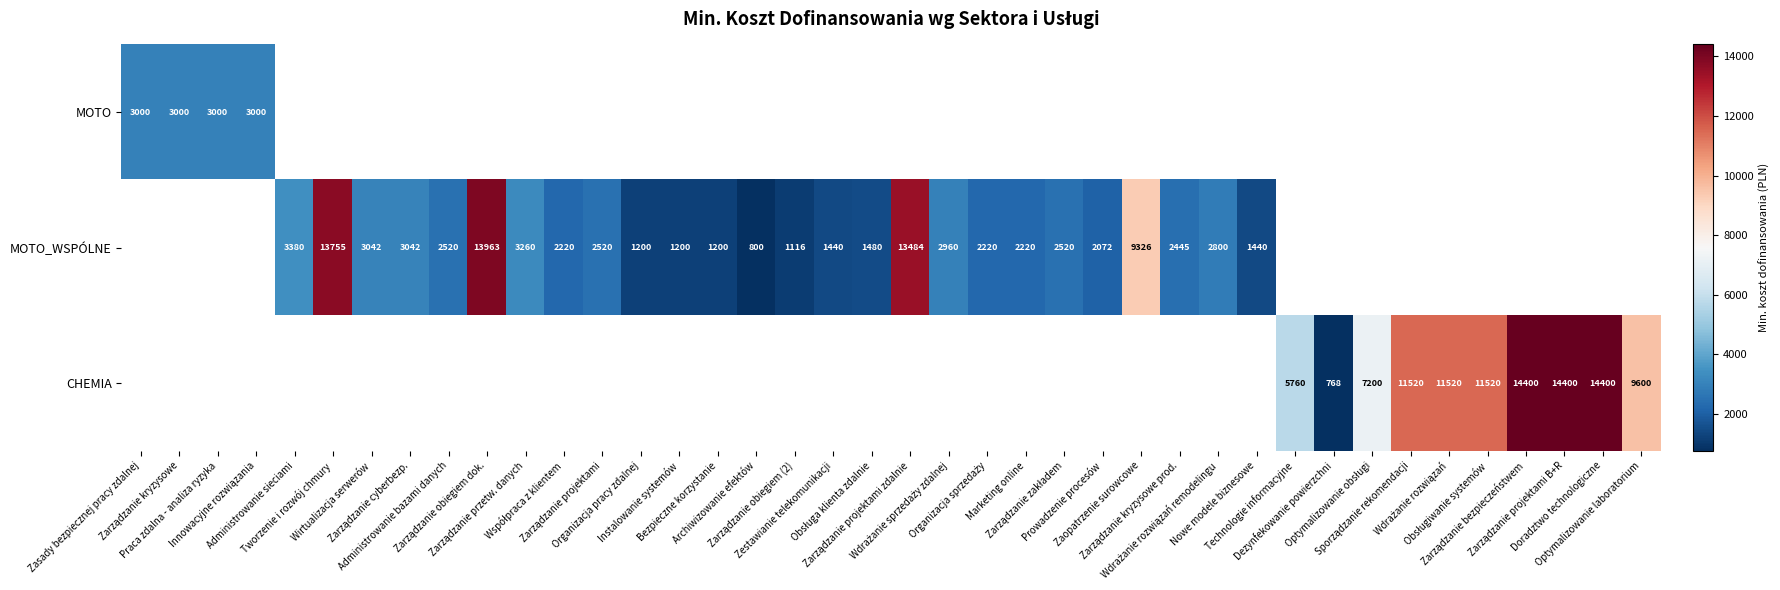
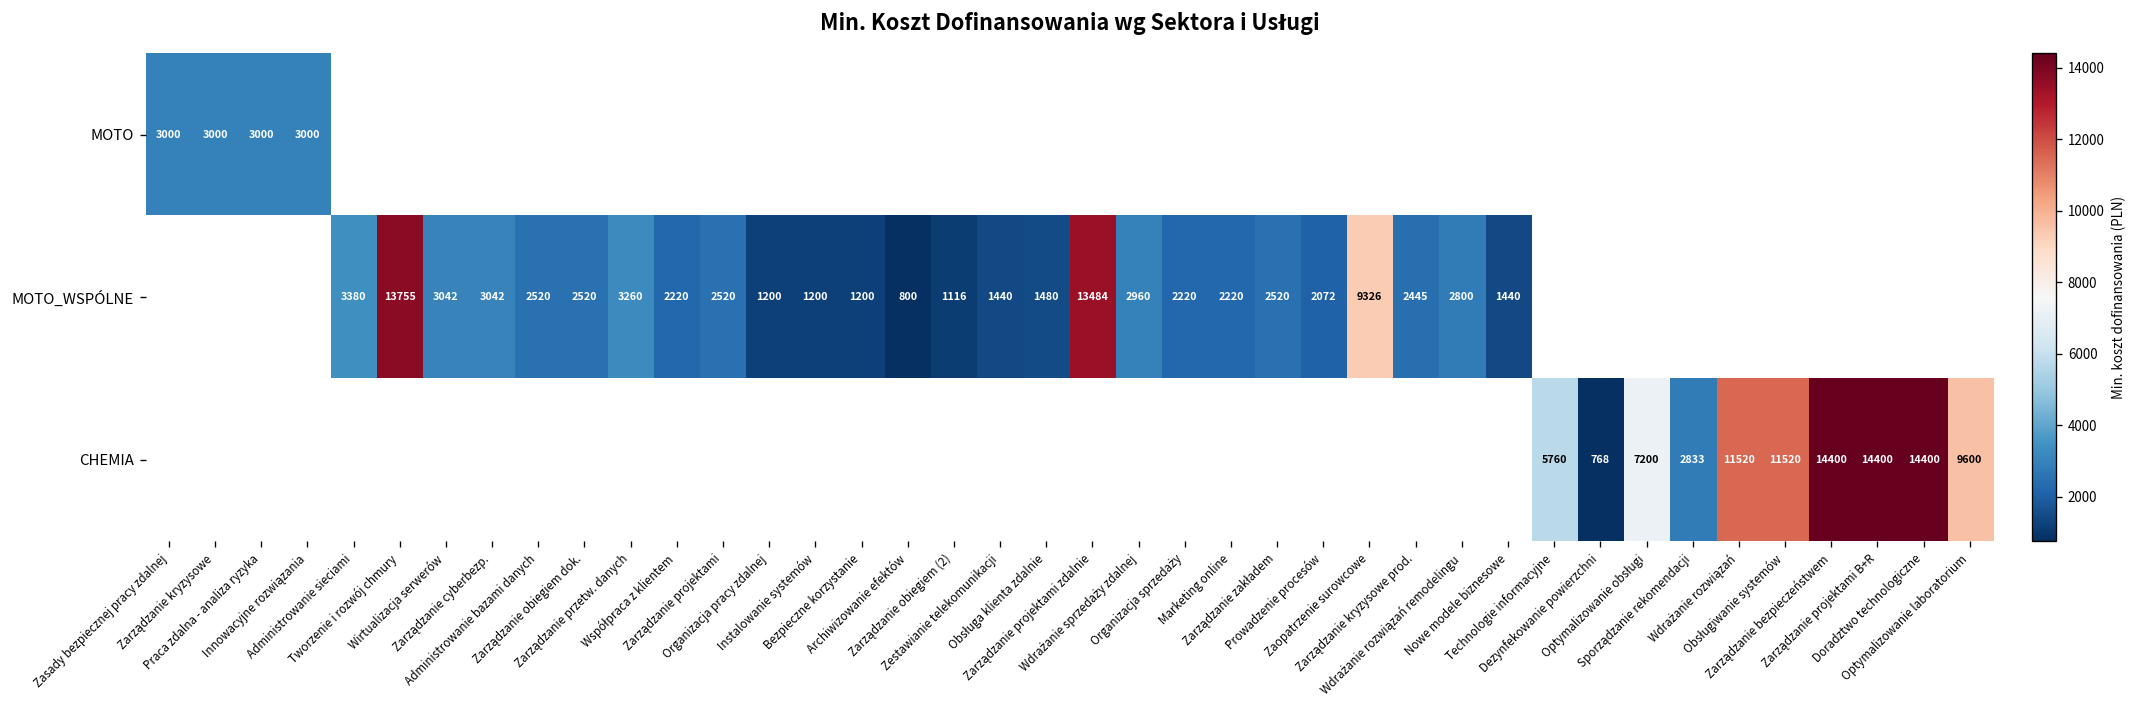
  {
    "MOTO": {
      "Zasady bezpiecznej pracy zdalnej": 3000,
      "Zarządzanie kryzysowe": 3000,
      "Praca zdalna - analiza ryzyka": 3000,
      "Innowacyjne rozwiązania": 3000
    },
    "MOTO_WSPÓLNE": {
      "Administrowanie sieciami": 3380,
      "Tworzenie i rozwój chmury": 13755,
      "Wirtualizacja serwerów": 3042,
      "Zarządzanie cyberbezp.": 3042,
      "Administrowanie bazami danych": 2520,
-     "Zarządzanie obiegiem dok.": 13963,
+     "Zarządzanie obiegiem dok.": 2520,
      "Zarządzanie przetw. danych": 3260,
      "Współpraca z klientem": 2220,
      "Zarządzanie projektami": 2520,
      "Organizacja pracy zdalnej": 1200,
      "Instalowanie systemów": 1200,
      "Bezpieczne korzystanie": 1200,
      "Archiwizowanie efektów": 800,
      "Zarządzanie obiegiem (2)": 1116,
      "Zestawianie telekomunikacji": 1440,
      "Obsługa klienta zdalnie": 1480,
      "Zarządzanie projektami zdalnie": 13484,
      "Wdrażanie sprzedaży zdalnej": 2960,
      "Organizacja sprzedaży": 2220,
      "Marketing online": 2220,
      "Zarządzanie zakładem": 2520,
      "Prowadzenie procesów": 2072,
      "Zaopatrzenie surowcowe": 9326,
      "Zarządzanie kryzysowe prod.": 2445,
      "Wdrażanie rozwiązań remodelingu": 2800,
      "Nowe modele biznesowe": 1440
    },
    "CHEMIA": {
      "Technologie informacyjne": 5760,
      "Dezynfekowanie powierzchni": 768,
      "Optymalizowanie obsługi": 7200,
-     "Sporządzanie rekomendacji": 11520,
+     "Sporządzanie rekomendacji": 2833,
      "Wdrażanie rozwiązań": 11520,
      "Obsługiwanie systemów": 11520,
      "Zarządzanie bezpieczeństwem": 14400,
      "Zarządzanie projektami B+R": 14400,
      "Doradztwo technologiczne": 14400,
      "Optymalizowanie laboratorium": 9600
    }
  }
